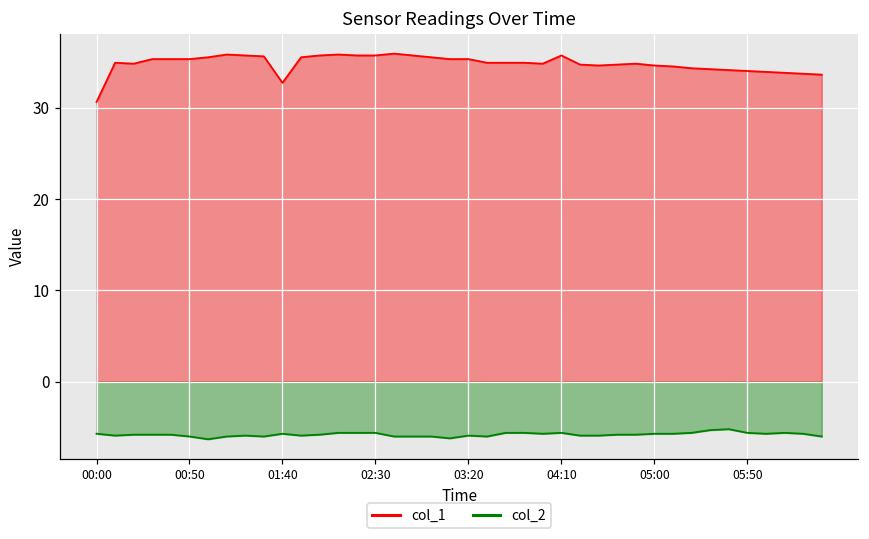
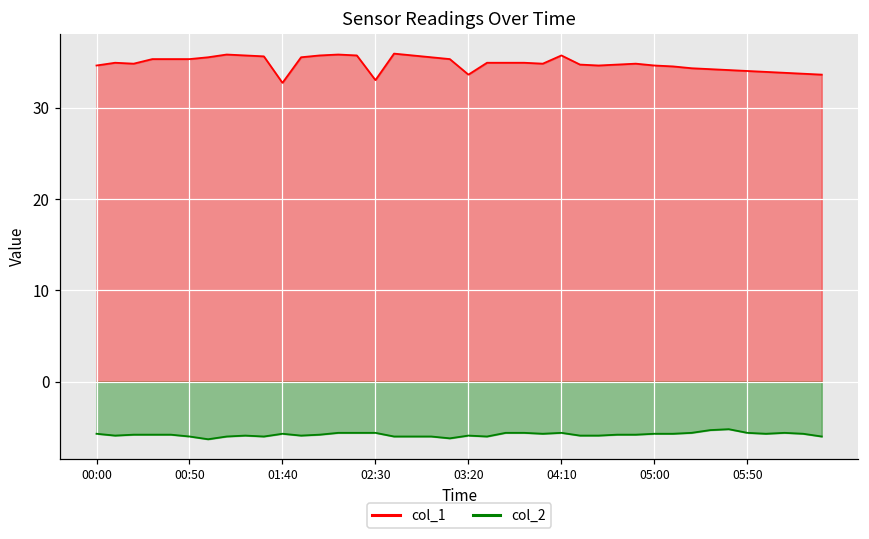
  {
    "col_1": {
-     "00:00": 31,
+     "00:00": 35,
      "00:50": 35,
      "01:40": 33,
-     "02:30": 36,
-     "03:20": 35,
+     "02:30": 33,
+     "03:20": 34,
      "04:10": 36,
      "05:00": 35,
      "05:50": 34
    }
  }
